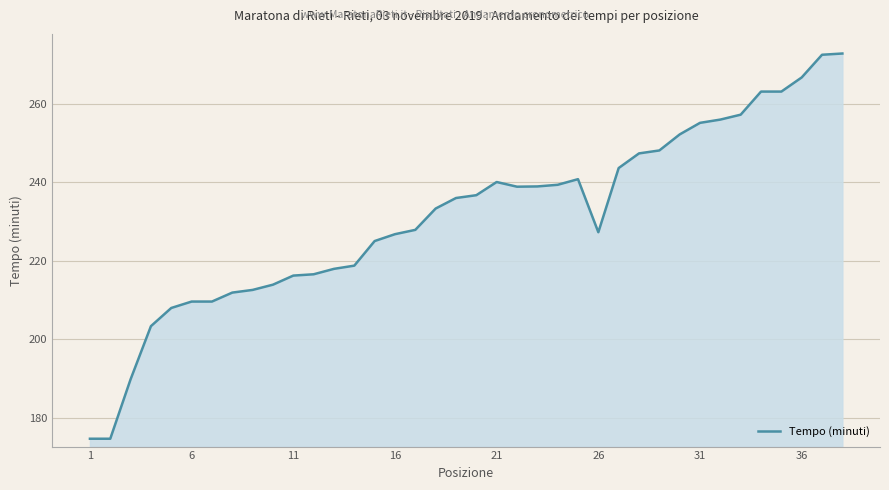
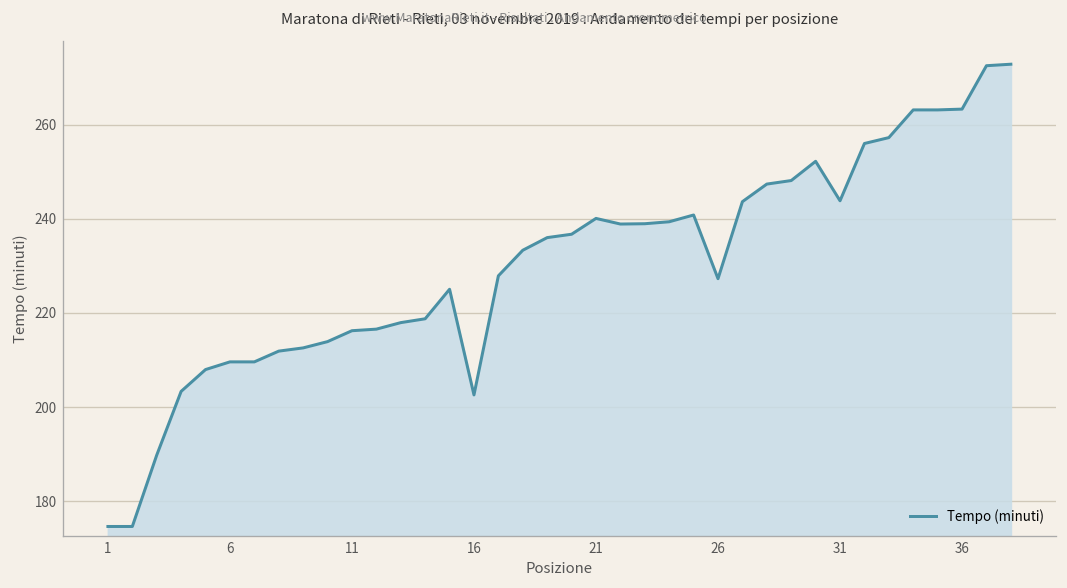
  {
    "1": 175,
    "6": 210,
    "11": 216,
-   "16": 227,
+   "16": 203,
    "21": 240,
    "26": 227,
-   "31": 255,
-   "36": 267
+   "31": 244,
+   "36": 263
  }
